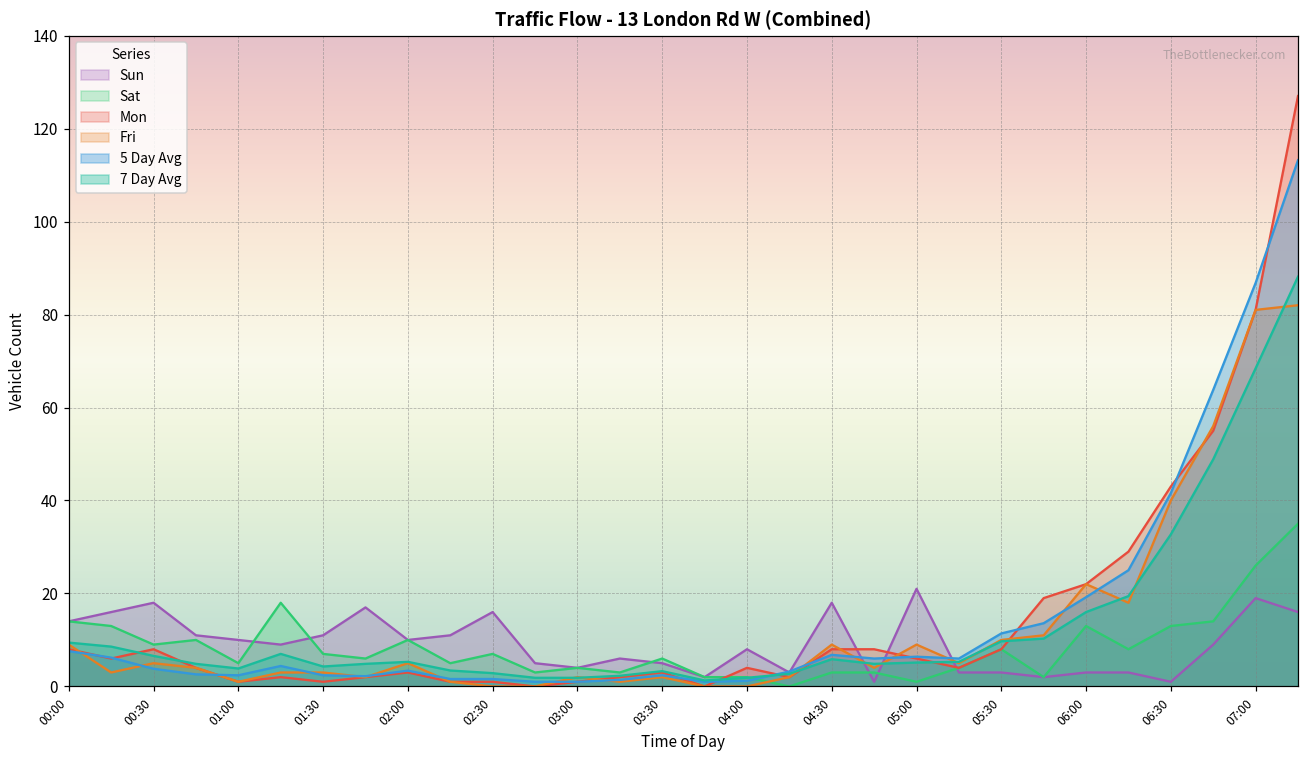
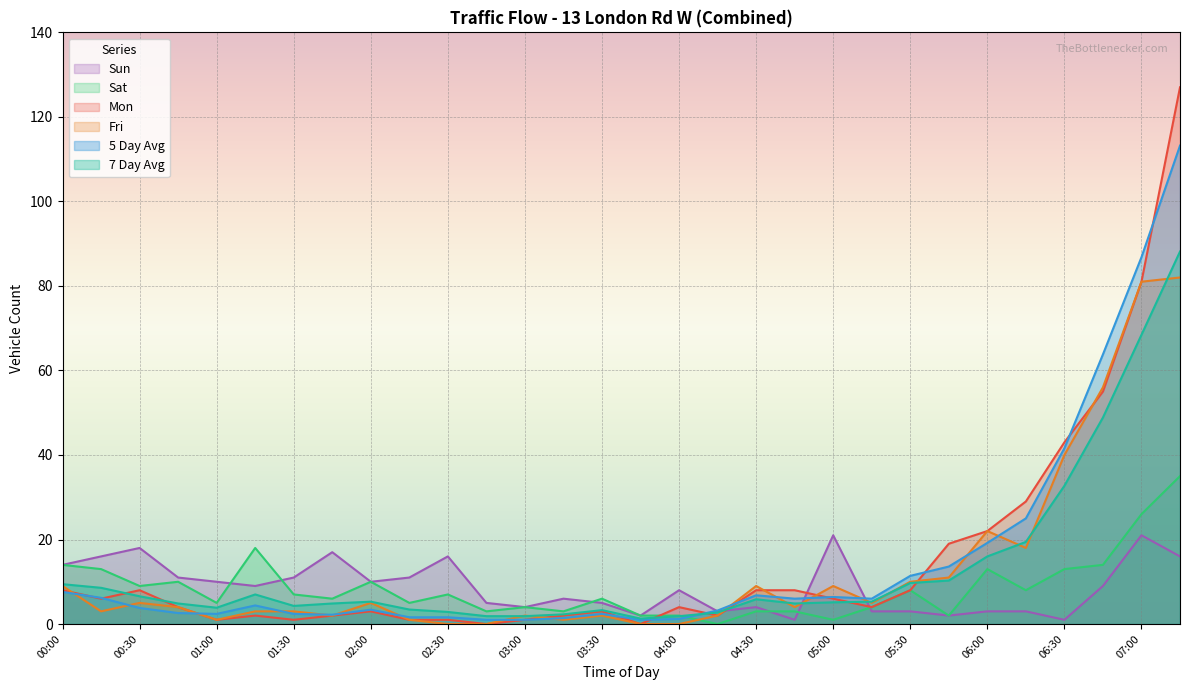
  {
    "Sun": {
      "00:30": 18,
      "01:00": 10,
      "01:30": 11,
      "02:30": 16,
      "03:30": 5,
      "04:00": 8,
-     "04:30": 18,
+     "04:30": 4,
      "05:00": 21,
      "05:30": 3,
      "06:00": 3,
      "06:30": 1,
-     "07:00": 19
+     "07:00": 21
    }
  }
